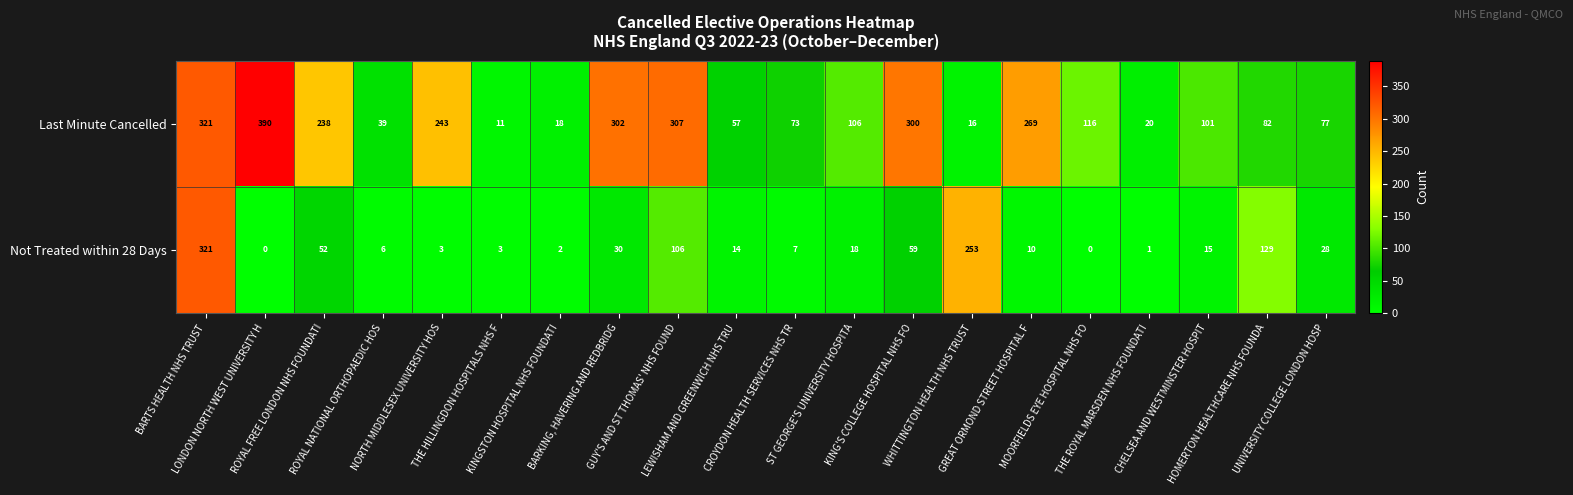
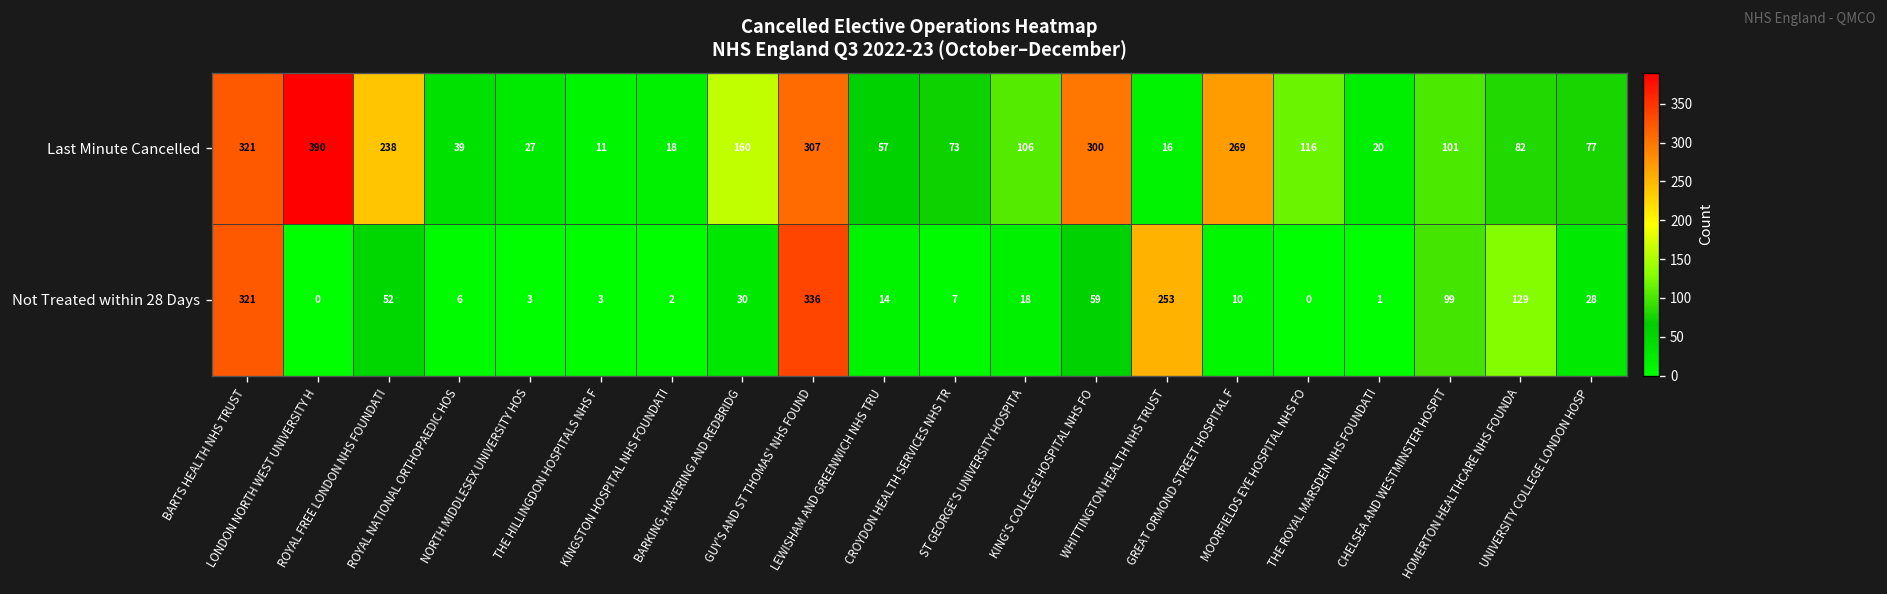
  {
    "Last Minute Cancelled": {
      "BARTS HEALTH NHS TRUST": 321,
      "LONDON NORTH WEST UNIVERSITY H": 390,
      "ROYAL FREE LONDON NHS FOUNDATI": 238,
      "ROYAL NATIONAL ORTHOPAEDIC HOS": 39,
-     "NORTH MIDDLESEX UNIVERSITY HOS": 243,
+     "NORTH MIDDLESEX UNIVERSITY HOS": 27,
      "THE HILLINGDON HOSPITALS NHS F": 11,
      "KINGSTON HOSPITAL NHS FOUNDATI": 18,
-     "BARKING, HAVERING AND REDBRIDG": 302,
+     "BARKING, HAVERING AND REDBRIDG": 160,
      "GUY'S AND ST THOMAS' NHS FOUND": 307,
      "LEWISHAM AND GREENWICH NHS TRU": 57,
      "CROYDON HEALTH SERVICES NHS TR": 73,
      "ST GEORGE'S UNIVERSITY HOSPITA": 106,
      "KING'S COLLEGE HOSPITAL NHS FO": 300,
      "WHITTINGTON HEALTH NHS TRUST": 16,
      "GREAT ORMOND STREET HOSPITAL F": 269,
      "MOORFIELDS EYE HOSPITAL NHS FO": 116,
      "THE ROYAL MARSDEN NHS FOUNDATI": 20,
      "CHELSEA AND WESTMINSTER HOSPIT": 101,
      "HOMERTON HEALTHCARE NHS FOUNDA": 82,
      "UNIVERSITY COLLEGE LONDON HOSP": 77
    },
    "Not Treated within 28 Days": {
      "BARTS HEALTH NHS TRUST": 321,
      "LONDON NORTH WEST UNIVERSITY H": 0,
      "ROYAL FREE LONDON NHS FOUNDATI": 52,
      "ROYAL NATIONAL ORTHOPAEDIC HOS": 6,
      "NORTH MIDDLESEX UNIVERSITY HOS": 3,
      "THE HILLINGDON HOSPITALS NHS F": 3,
      "KINGSTON HOSPITAL NHS FOUNDATI": 2,
      "BARKING, HAVERING AND REDBRIDG": 30,
-     "GUY'S AND ST THOMAS' NHS FOUND": 106,
+     "GUY'S AND ST THOMAS' NHS FOUND": 336,
      "LEWISHAM AND GREENWICH NHS TRU": 14,
      "CROYDON HEALTH SERVICES NHS TR": 7,
      "ST GEORGE'S UNIVERSITY HOSPITA": 18,
      "KING'S COLLEGE HOSPITAL NHS FO": 59,
      "WHITTINGTON HEALTH NHS TRUST": 253,
      "GREAT ORMOND STREET HOSPITAL F": 10,
      "MOORFIELDS EYE HOSPITAL NHS FO": 0,
      "THE ROYAL MARSDEN NHS FOUNDATI": 1,
-     "CHELSEA AND WESTMINSTER HOSPIT": 15,
+     "CHELSEA AND WESTMINSTER HOSPIT": 99,
      "HOMERTON HEALTHCARE NHS FOUNDA": 129,
      "UNIVERSITY COLLEGE LONDON HOSP": 28
    }
  }
